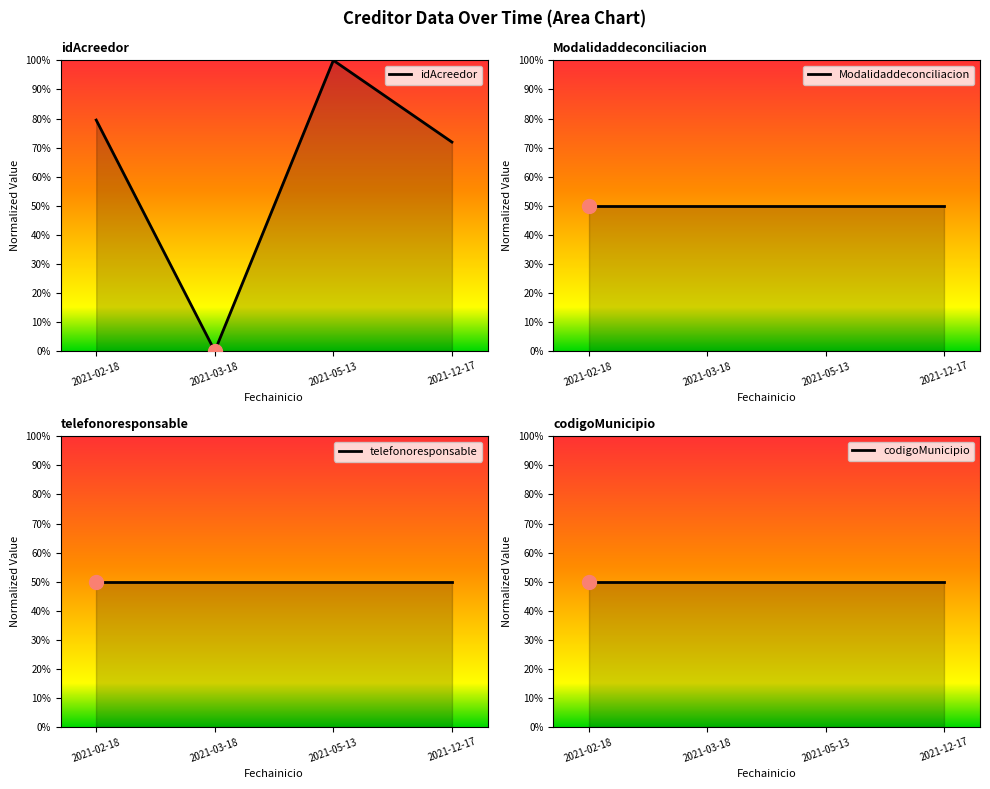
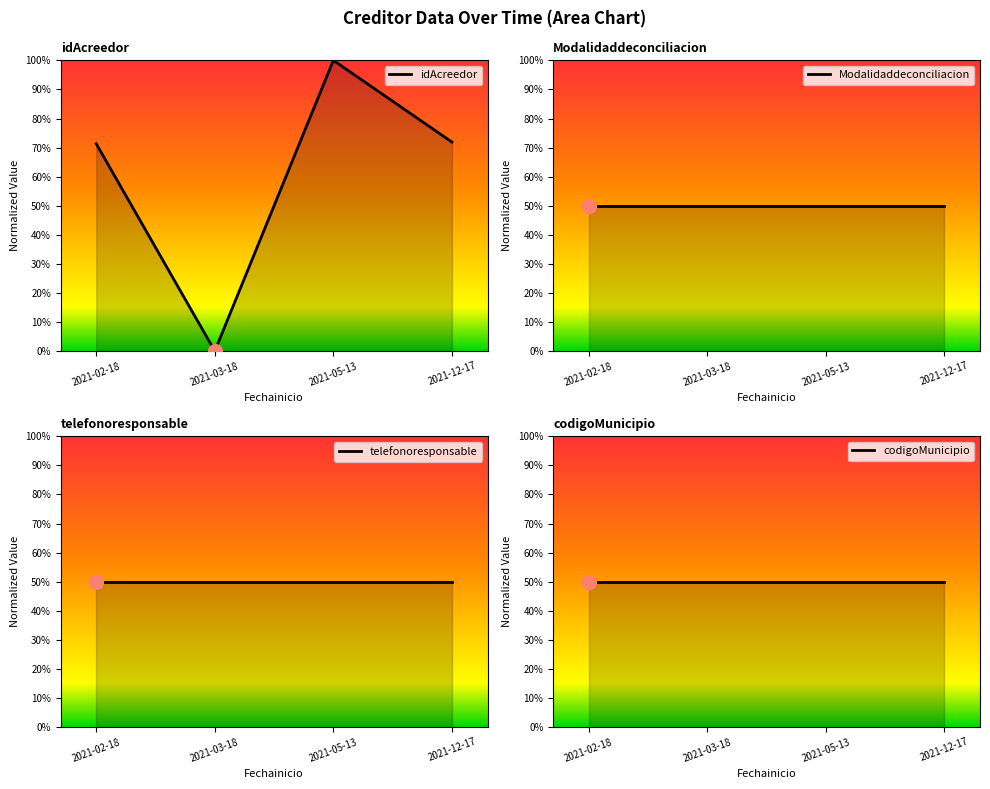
  {
    "idAcreedor": {
      "idAcreedor": {
-       "2021-02-18": "79%",
+       "2021-02-18": "71%",
        "2021-05-13": "100%",
        "2021-12-17": "72%"
      }
    },
    "Modalidaddeconciliacion": {
      "Modalidaddeconciliacion": {
        "2021-03-18": "50%",
        "2021-05-13": "50%",
        "2021-12-17": "50%"
      }
    },
    "telefonoresponsable": {
      "telefonoresponsable": {
        "2021-03-18": "50%",
        "2021-05-13": "50%",
        "2021-12-17": "50%"
      }
    },
    "codigoMunicipio": {
      "codigoMunicipio": {
        "2021-03-18": "50%",
        "2021-05-13": "50%",
        "2021-12-17": "50%"
      }
    }
  }
